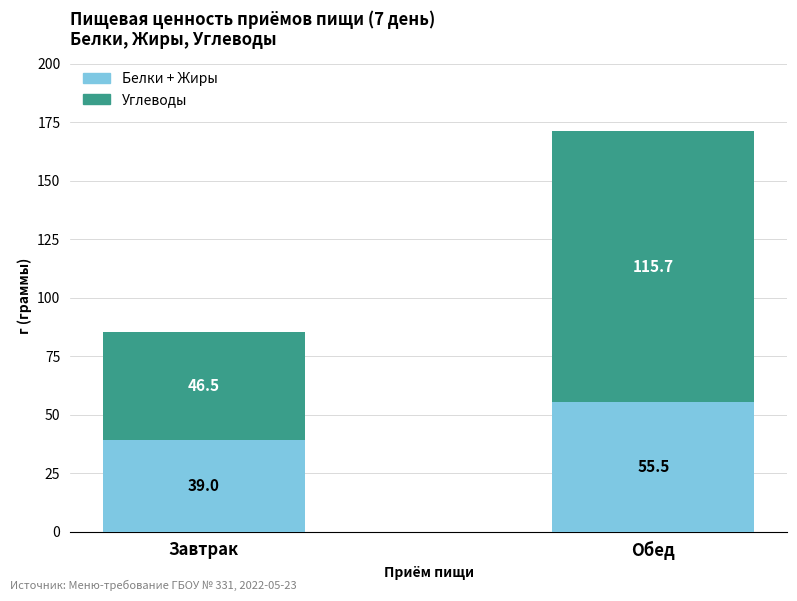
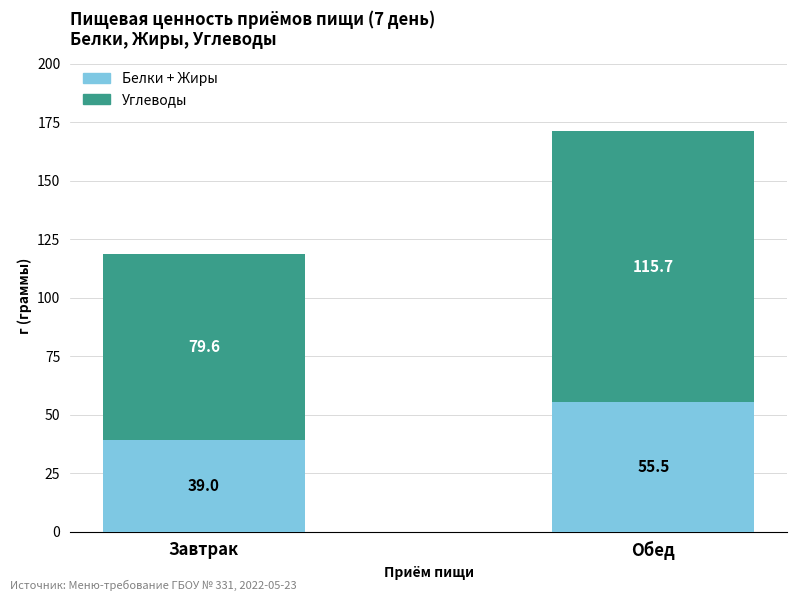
  {
    "Белки + Жиры": {
      "Завтрак": 39.0,
      "Обед": 55.5
    },
    "Углеводы": {
-     "Завтрак": 46.5,
+     "Завтрак": 79.6,
      "Обед": 115.7
    }
  }
